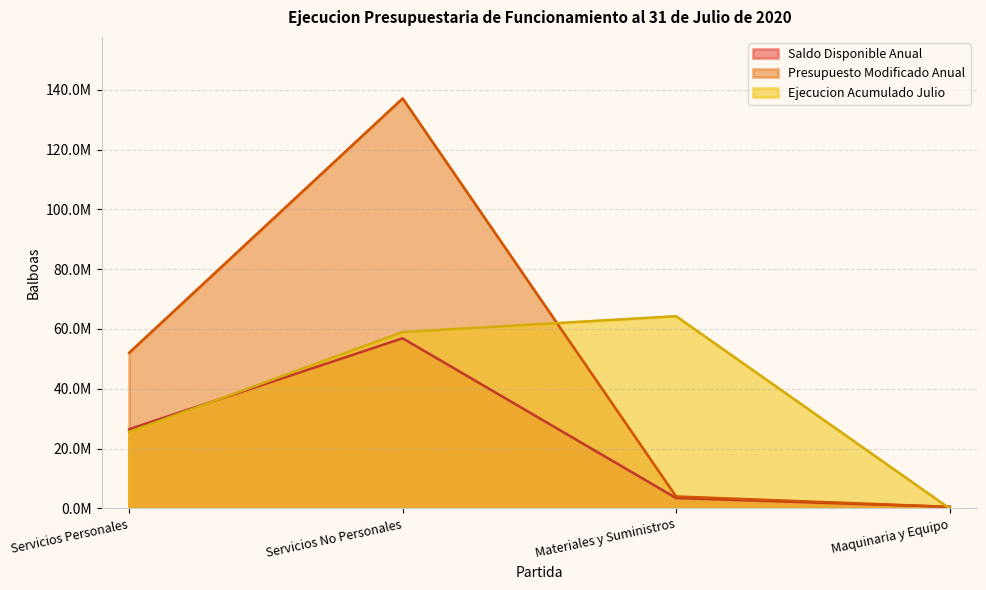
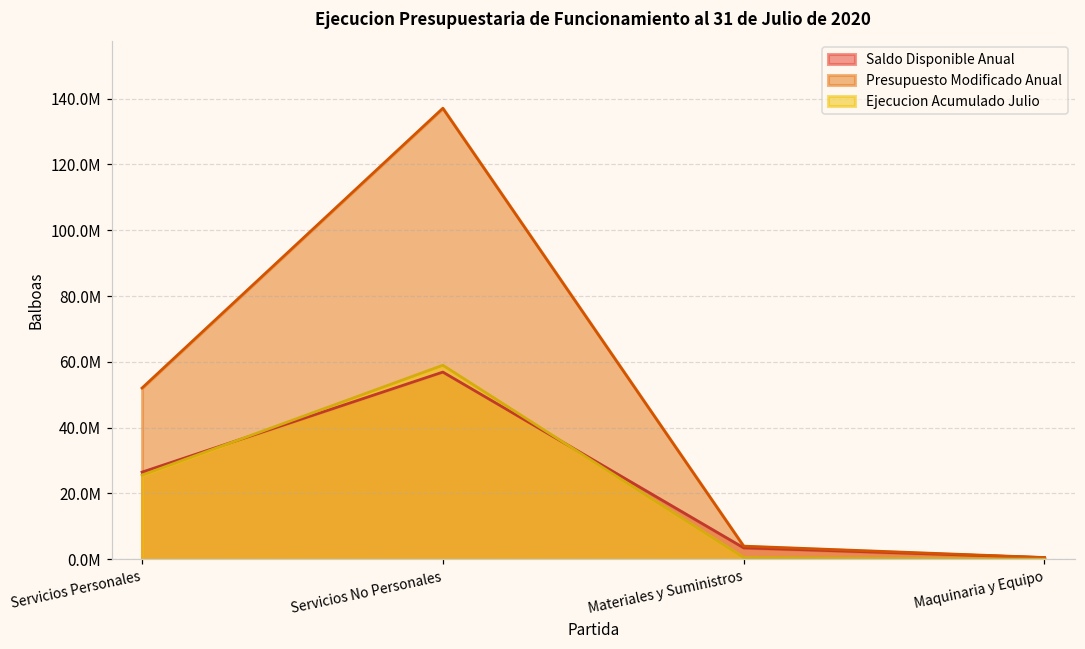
  {
    "Ejecucion Acumulado Julio": {
      "Servicios Personales": 26000000,
      "Servicios No Personales": 59000000,
-     "Materiales y Suministros": 64000000
+     "Materiales y Suministros": 1000000
    }
  }
